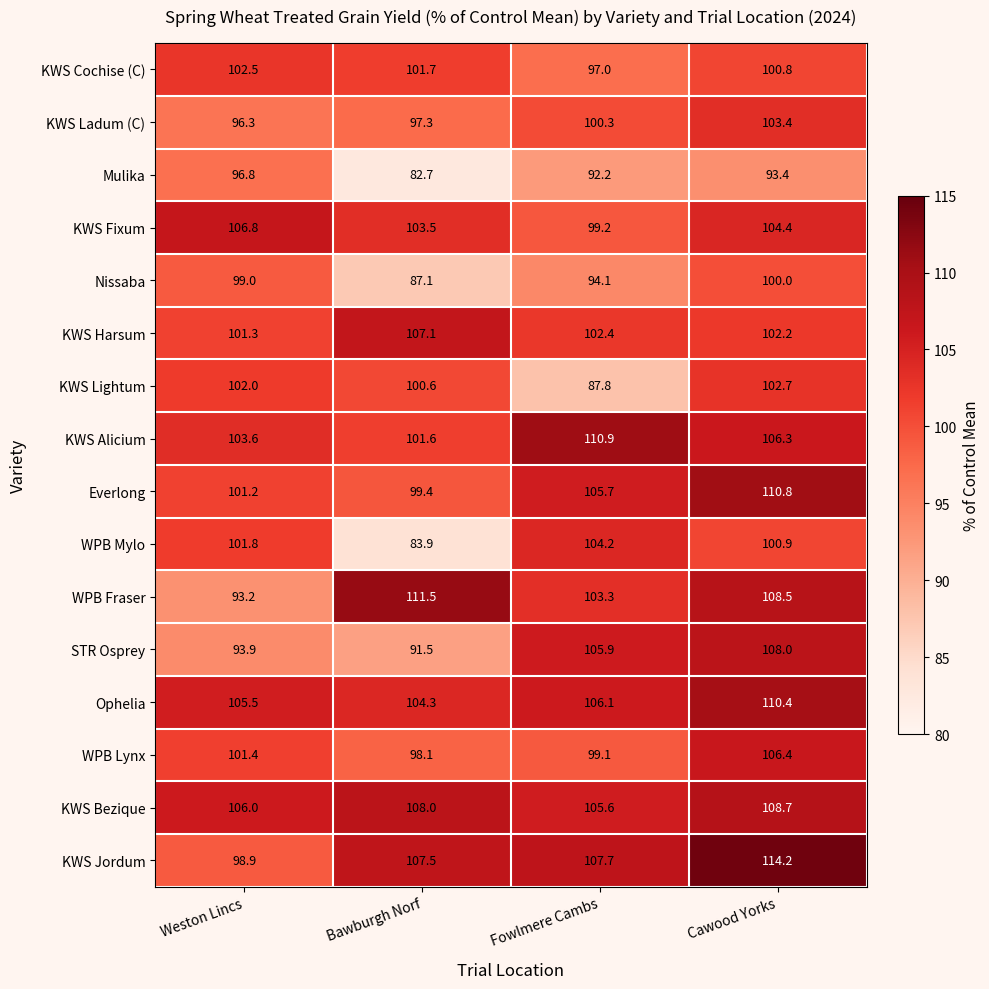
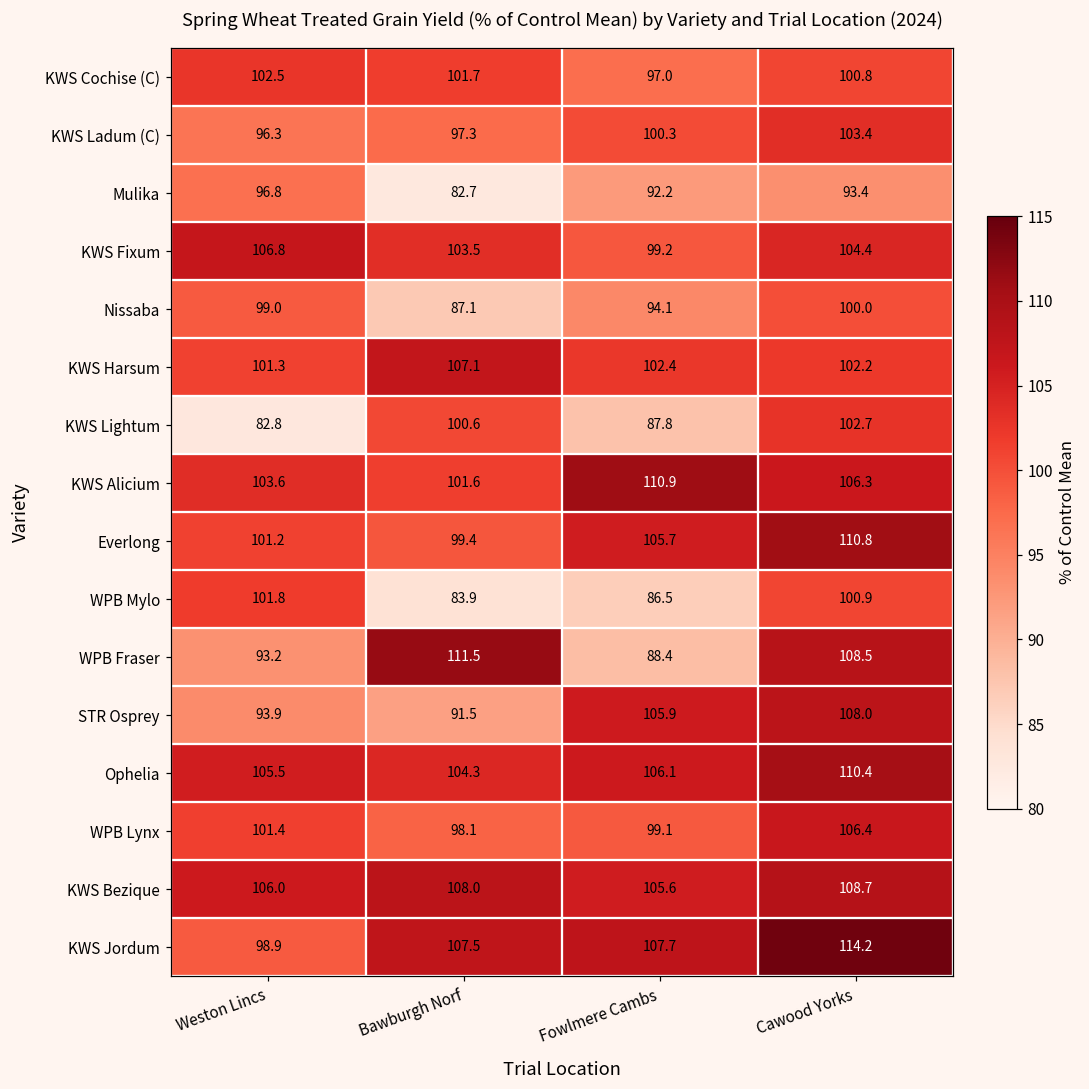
  {
    "KWS Cochise (C)": {
      "Weston Lincs": 102.5,
      "Bawburgh Norf": 101.7,
      "Fowlmere Cambs": 97.0,
      "Cawood Yorks": 100.8
    },
    "KWS Ladum (C)": {
      "Weston Lincs": 96.3,
      "Bawburgh Norf": 97.3,
      "Fowlmere Cambs": 100.3,
      "Cawood Yorks": 103.4
    },
    "Mulika": {
      "Weston Lincs": 96.8,
      "Bawburgh Norf": 82.7,
      "Fowlmere Cambs": 92.2,
      "Cawood Yorks": 93.4
    },
    "KWS Fixum": {
      "Weston Lincs": 106.8,
      "Bawburgh Norf": 103.5,
      "Fowlmere Cambs": 99.2,
      "Cawood Yorks": 104.4
    },
    "Nissaba": {
      "Weston Lincs": 99.0,
      "Bawburgh Norf": 87.1,
      "Fowlmere Cambs": 94.1,
      "Cawood Yorks": 100.0
    },
    "KWS Harsum": {
      "Weston Lincs": 101.3,
      "Bawburgh Norf": 107.1,
      "Fowlmere Cambs": 102.4,
      "Cawood Yorks": 102.2
    },
    "KWS Lightum": {
-     "Weston Lincs": 102.0,
+     "Weston Lincs": 82.8,
      "Bawburgh Norf": 100.6,
      "Fowlmere Cambs": 87.8,
      "Cawood Yorks": 102.7
    },
    "KWS Alicium": {
      "Weston Lincs": 103.6,
      "Bawburgh Norf": 101.6,
      "Fowlmere Cambs": 110.9,
      "Cawood Yorks": 106.3
    },
    "Everlong": {
      "Weston Lincs": 101.2,
      "Bawburgh Norf": 99.4,
      "Fowlmere Cambs": 105.7,
      "Cawood Yorks": 110.8
    },
    "WPB Mylo": {
      "Weston Lincs": 101.8,
      "Bawburgh Norf": 83.9,
-     "Fowlmere Cambs": 104.2,
+     "Fowlmere Cambs": 86.5,
      "Cawood Yorks": 100.9
    },
    "WPB Fraser": {
      "Weston Lincs": 93.2,
      "Bawburgh Norf": 111.5,
-     "Fowlmere Cambs": 103.3,
+     "Fowlmere Cambs": 88.4,
      "Cawood Yorks": 108.5
    },
    "STR Osprey": {
      "Weston Lincs": 93.9,
      "Bawburgh Norf": 91.5,
      "Fowlmere Cambs": 105.9,
      "Cawood Yorks": 108.0
    },
    "Ophelia": {
      "Weston Lincs": 105.5,
      "Bawburgh Norf": 104.3,
      "Fowlmere Cambs": 106.1,
      "Cawood Yorks": 110.4
    },
    "WPB Lynx": {
      "Weston Lincs": 101.4,
      "Bawburgh Norf": 98.1,
      "Fowlmere Cambs": 99.1,
      "Cawood Yorks": 106.4
    },
    "KWS Bezique": {
      "Weston Lincs": 106.0,
      "Bawburgh Norf": 108.0,
      "Fowlmere Cambs": 105.6,
      "Cawood Yorks": 108.7
    },
    "KWS Jordum": {
      "Weston Lincs": 98.9,
      "Bawburgh Norf": 107.5,
      "Fowlmere Cambs": 107.7,
      "Cawood Yorks": 114.2
    }
  }
